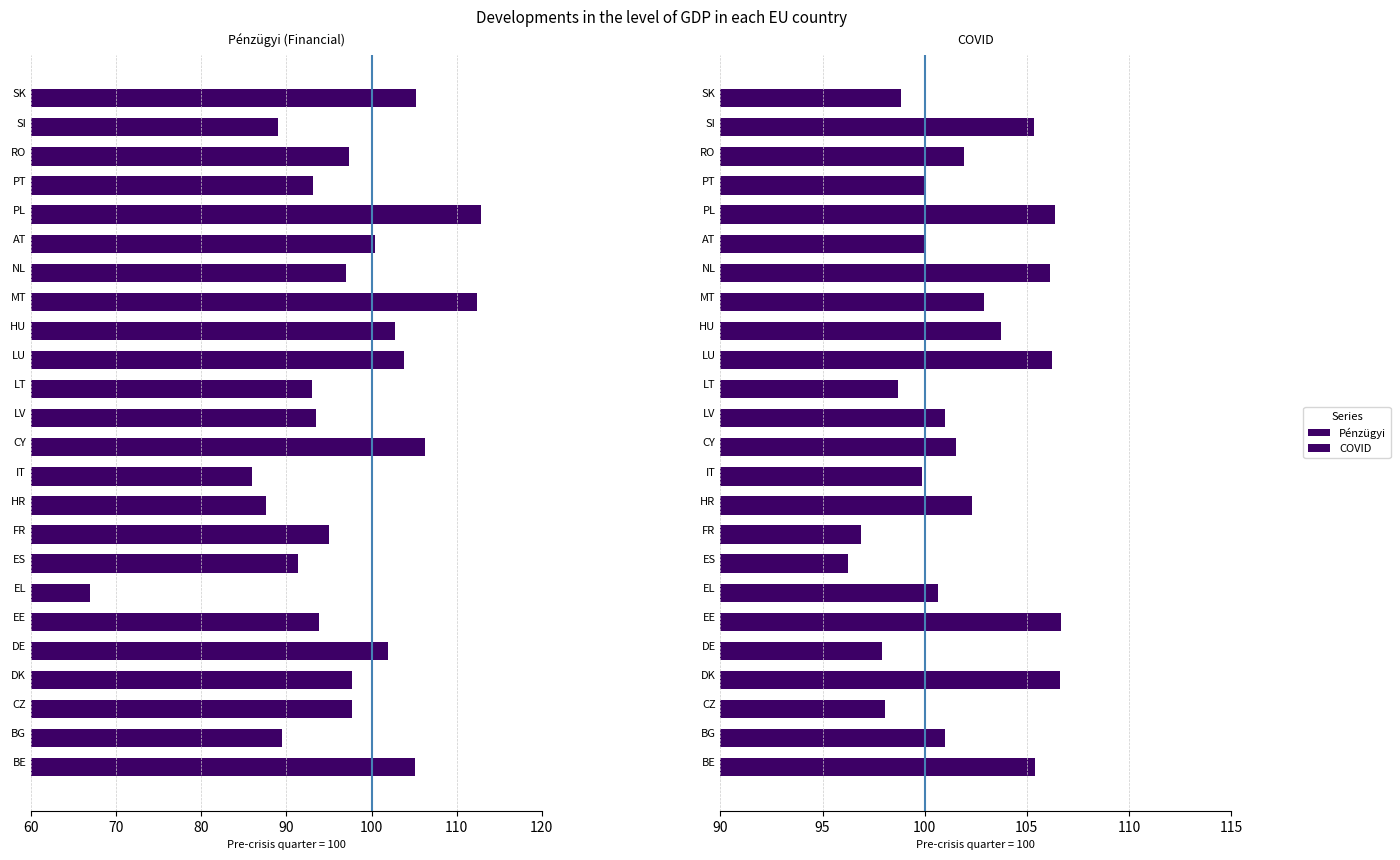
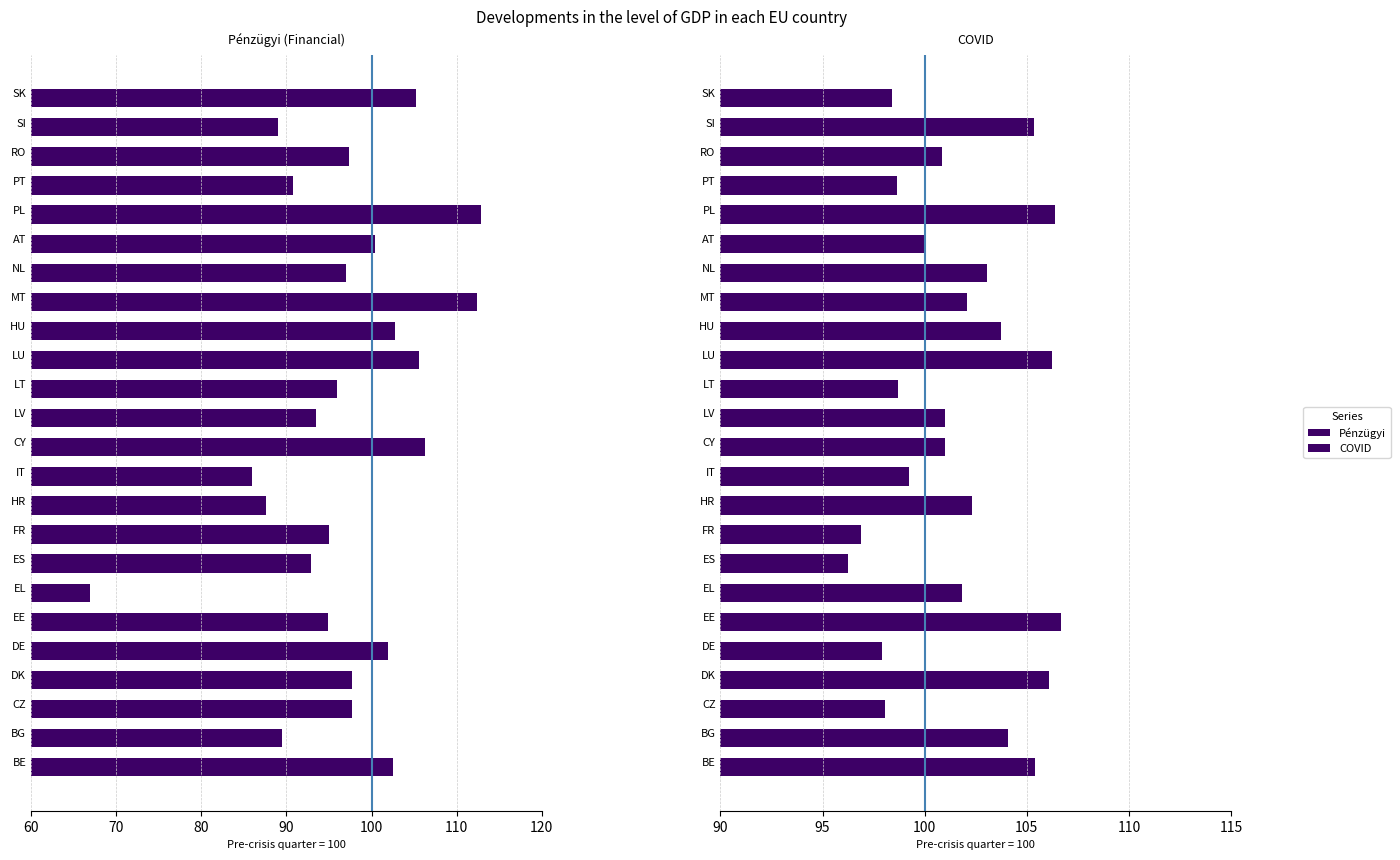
  {
    "Pénzügyi (Financial)": {
      "SK": 105,
      "SI": 89,
      "RO": 97,
-     "PT": 93,
+     "PT": 91,
      "PL": 113,
      "AT": 100,
      "NL": 97,
      "MT": 112,
      "HU": 103,
-     "LU": 104,
-     "LT": 93,
+     "LU": 106,
+     "LT": 96,
      "LV": 93,
      "CY": 106,
      "IT": 86,
      "HR": 88,
      "FR": 95,
-     "ES": 91,
+     "ES": 93,
      "EL": 67,
-     "EE": 94,
+     "EE": 95,
      "DE": 102,
      "DK": 98,
      "CZ": 98,
      "BG": 90,
-     "BE": 105
+     "BE": 102
    },
    "COVID": {
-     "SK": 98.8,
+     "SK": 98.4,
      "SI": 105.4,
-     "RO": 101.9,
-     "PT": 100.1,
+     "RO": 100.8,
+     "PT": 98.6,
      "PL": 106.4,
      "AT": 100.0,
-     "NL": 106.1,
-     "MT": 102.9,
+     "NL": 103.1,
+     "MT": 102.1,
      "HU": 103.7,
      "LU": 106.2,
      "LT": 98.7,
      "LV": 101.0,
-     "CY": 101.5,
-     "IT": 99.9,
+     "CY": 101.0,
+     "IT": 99.3,
      "HR": 102.3,
      "FR": 96.9,
      "ES": 96.2,
-     "EL": 100.7,
+     "EL": 101.8,
      "EE": 106.7,
      "DE": 97.9,
-     "DK": 106.6,
+     "DK": 106.1,
      "CZ": 98.1,
-     "BG": 101.0,
+     "BG": 104.1,
      "BE": 105.4
    }
  }
